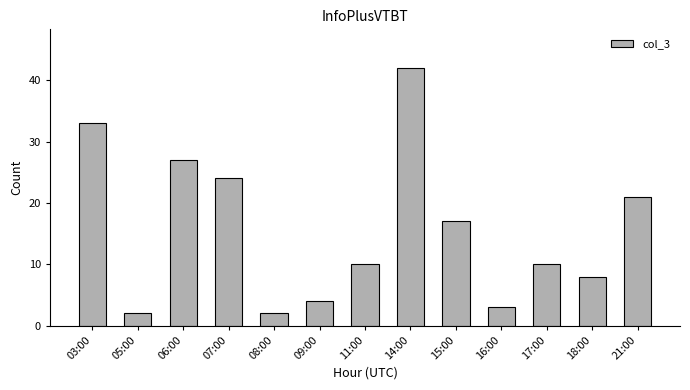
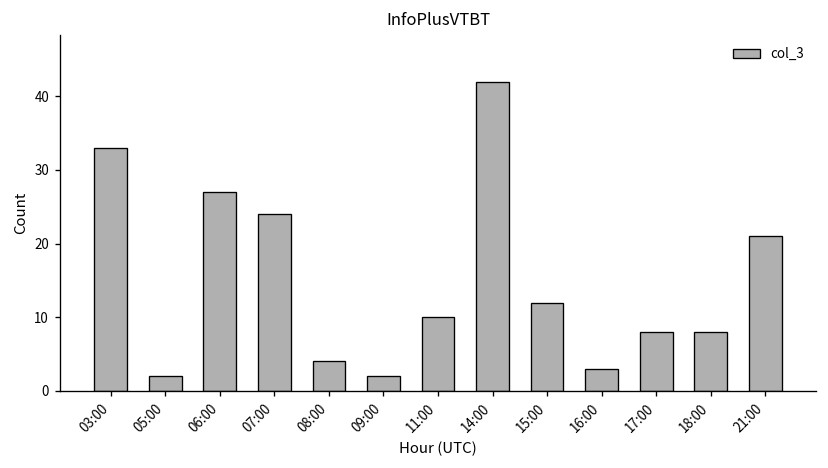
  {
    "03:00": 33,
    "05:00": 2,
    "06:00": 27,
    "07:00": 24,
-   "08:00": 2,
-   "09:00": 4,
+   "08:00": 4,
+   "09:00": 2,
    "11:00": 10,
    "14:00": 42,
-   "15:00": 17,
+   "15:00": 12,
    "16:00": 3,
-   "17:00": 10,
+   "17:00": 8,
    "18:00": 8,
    "21:00": 21
  }
